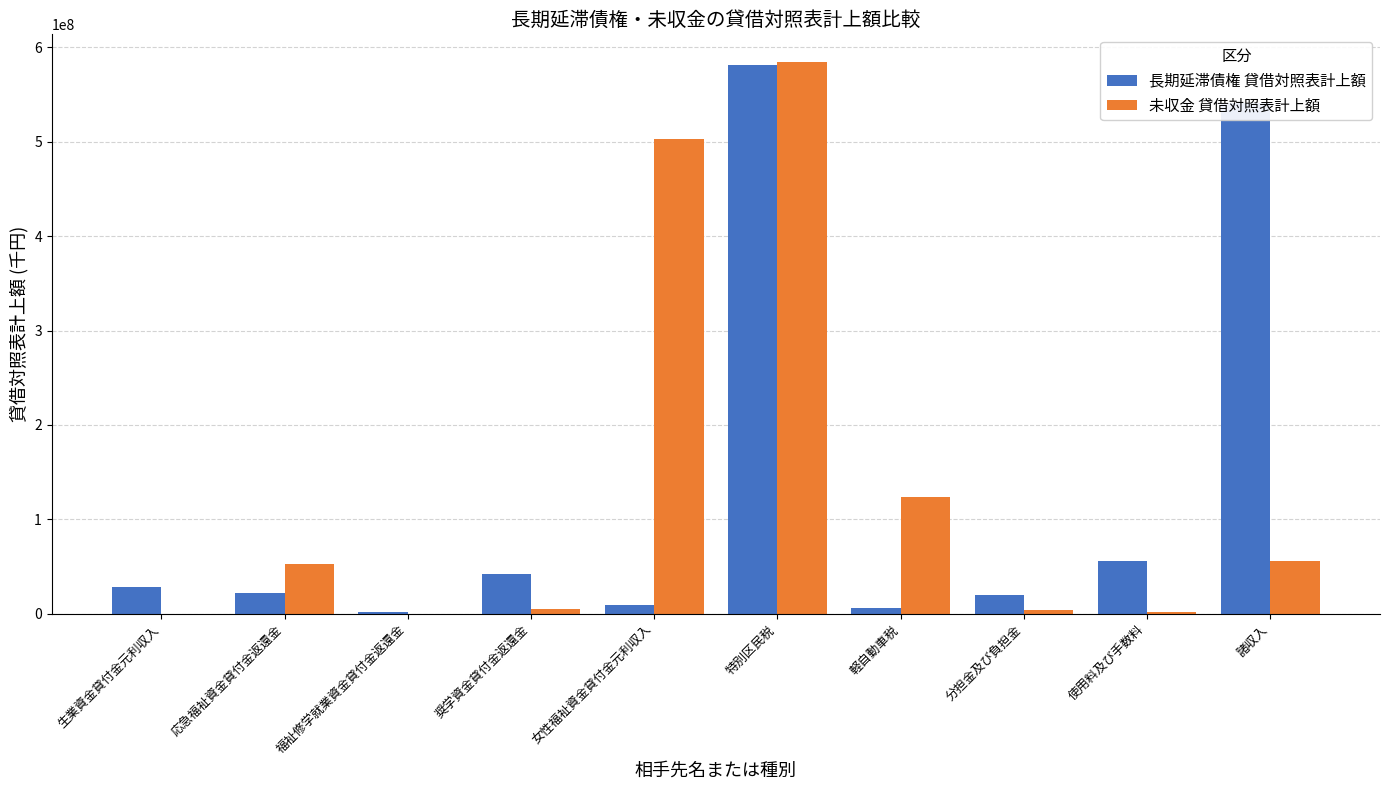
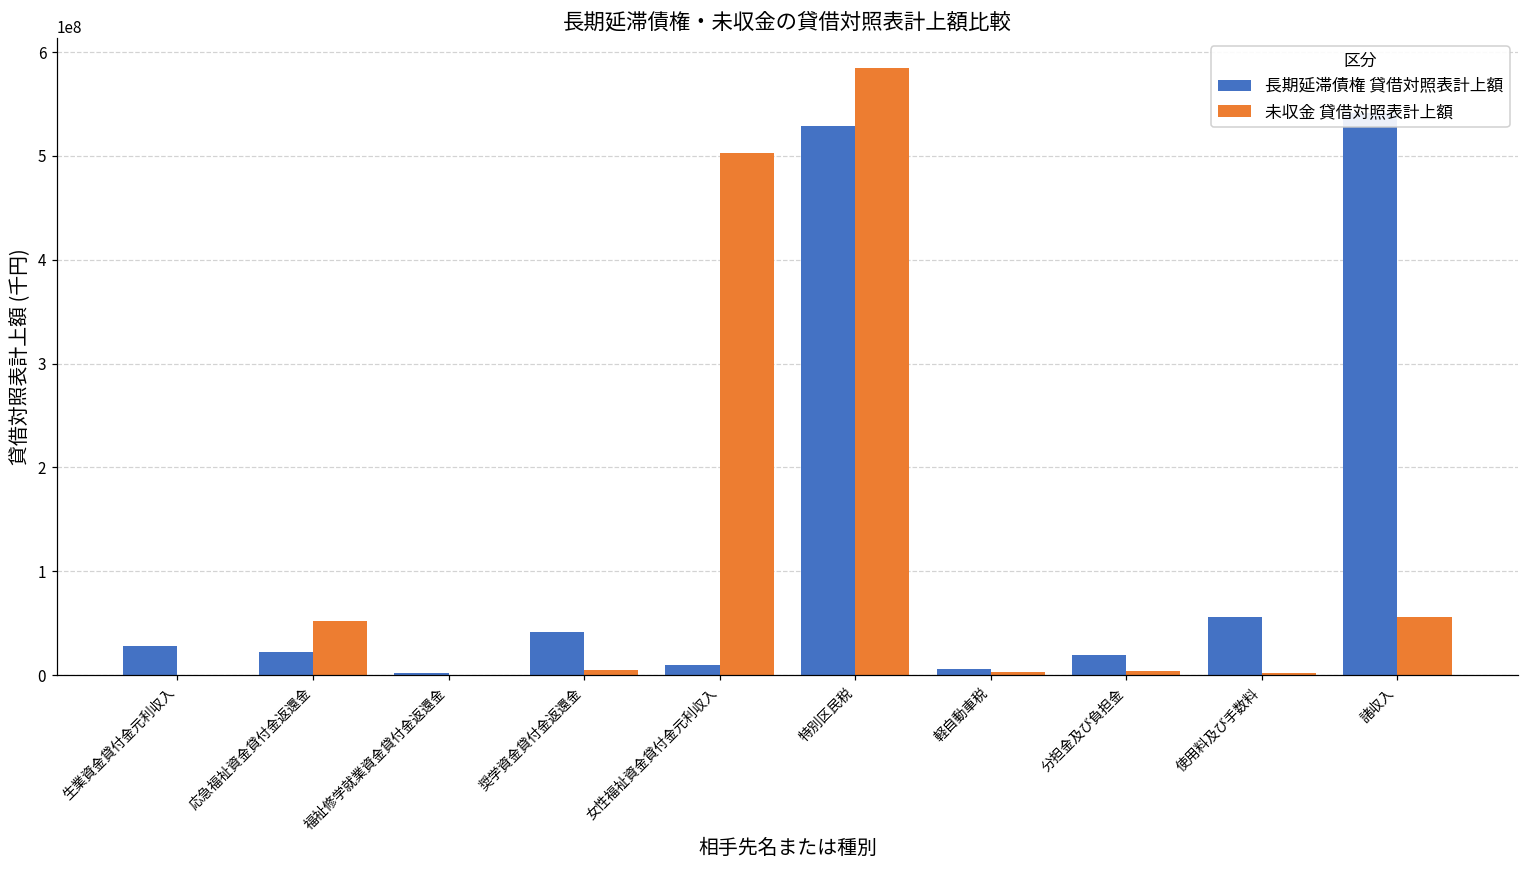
  {
    "長期延滞債権 貸借対照表計上額": {
      "生業資金貸付金元利収入": 30000000,
      "応急福祉資金貸付金返還金": 20000000,
      "奨学資金貸付金返還金": 40000000,
      "女性福祉資金貸付金元利収入": 10000000,
-     "特別区民税": 580000000,
+     "特別区民税": 530000000,
      "軽自動車税": 10000000,
      "分担金及び負担金": 20000000,
      "使用料及び手数料": 60000000
    },
    "未収金 貸借対照表計上額": {
      "生業資金貸付金元利収入": 0,
      "応急福祉資金貸付金返還金": 50000000,
      "福祉修学就業資金貸付金返還金": 0,
      "奨学資金貸付金返還金": 0,
      "女性福祉資金貸付金元利収入": 500000000,
      "特別区民税": 580000000,
-     "軽自動車税": 120000000,
+     "軽自動車税": 0,
      "分担金及び負担金": 0,
      "諸収入": 60000000
    }
  }
